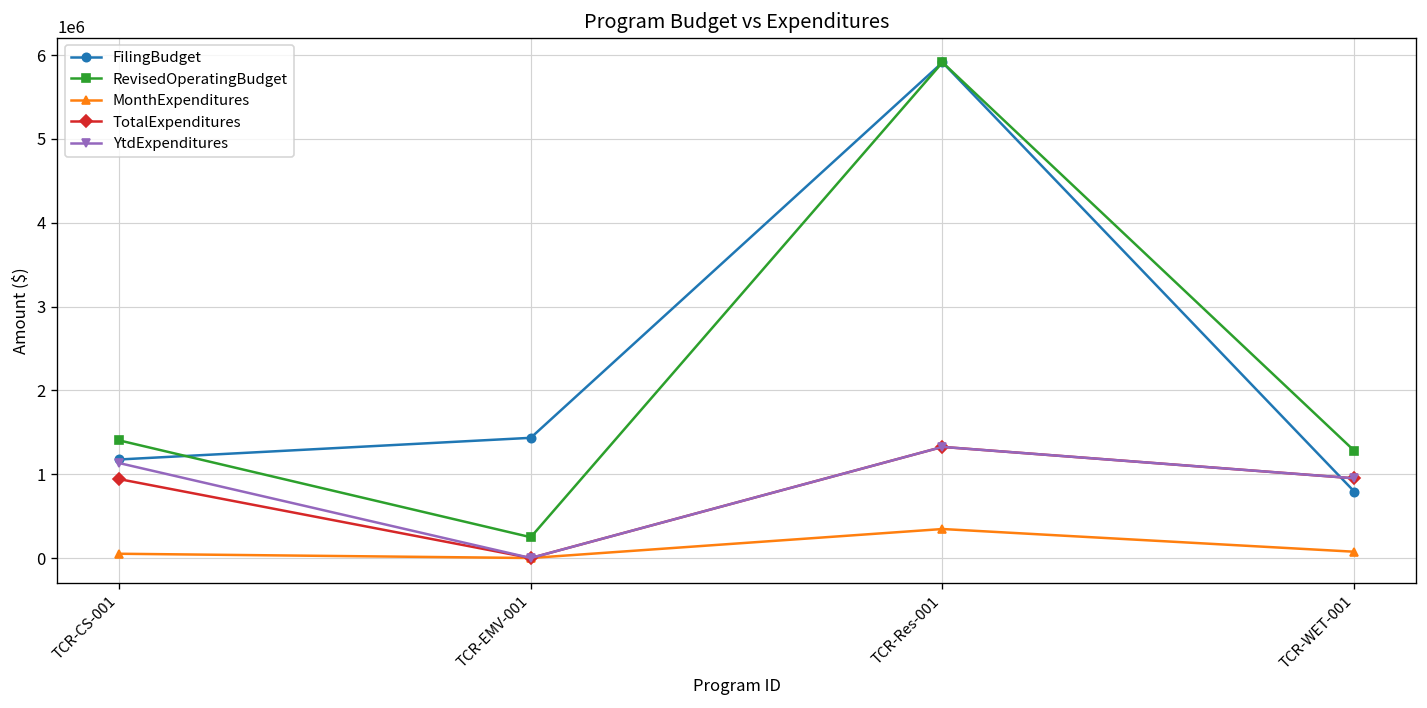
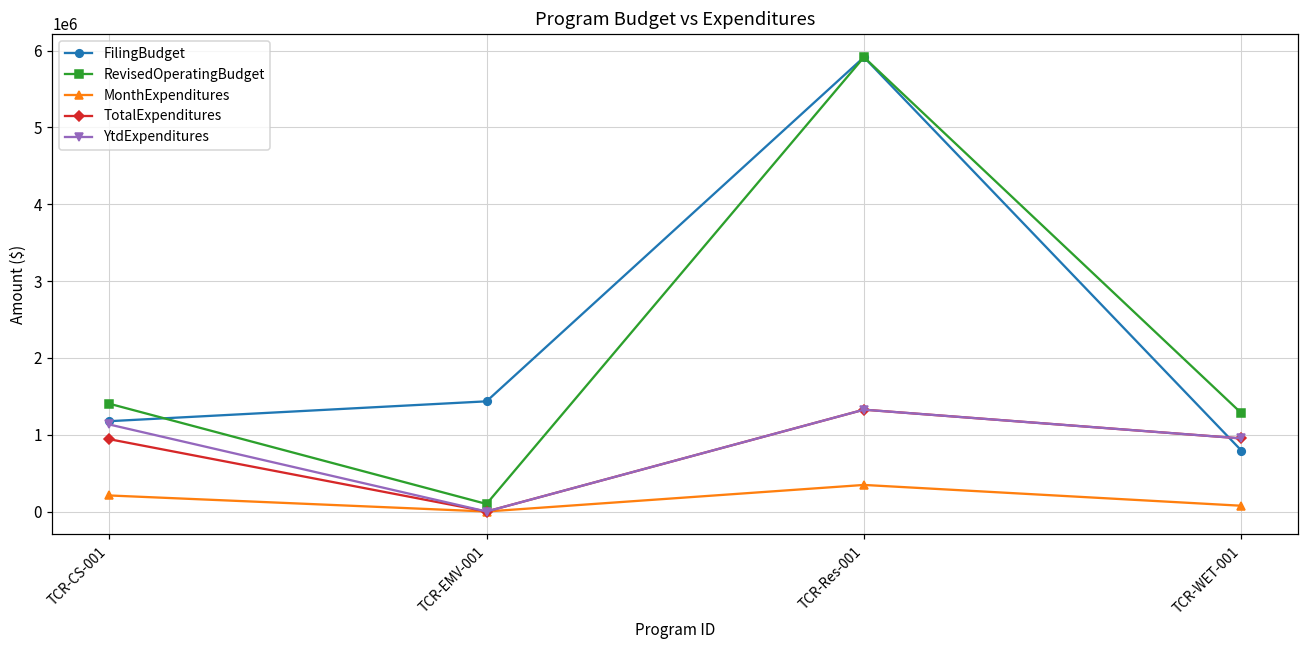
  {
    "FilingBudget": {
      "TCR-CS-001": 1200000,
      "TCR-EMV-001": 1400000,
      "TCR-WET-001": 800000
    },
    "RevisedOperatingBudget": {
      "TCR-CS-001": 1400000,
-     "TCR-EMV-001": 200000,
+     "TCR-EMV-001": 100000,
      "TCR-WET-001": 1300000
    },
    "MonthExpenditures": {
-     "TCR-CS-001": 100000,
+     "TCR-CS-001": 200000,
      "TCR-Res-001": 300000,
      "TCR-WET-001": 100000
    },
    "TotalExpenditures": {
      "TCR-CS-001": 900000
    },
    "YtdExpenditures": {
      "TCR-CS-001": 1100000
    }
  }
